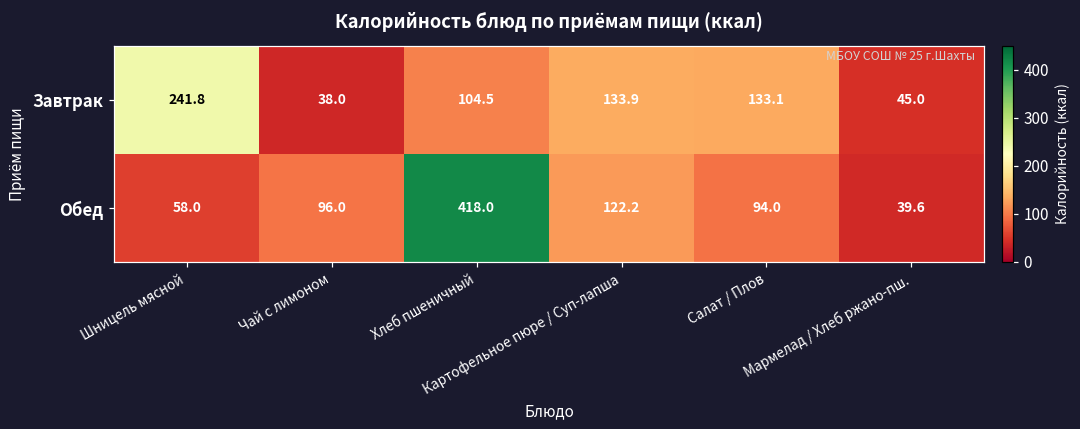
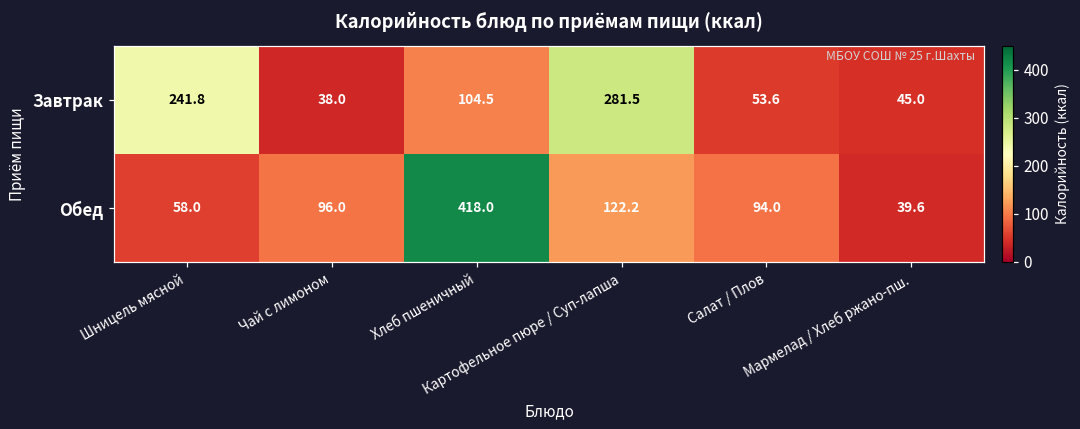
  {
    "Завтрак": {
      "Шницель мясной": 241.8,
      "Чай с лимоном": 38.0,
      "Хлеб пшеничный": 104.5,
-     "Картофельное пюре / Суп-лапша": 133.9,
-     "Салат / Плов": 133.1
+     "Картофельное пюре / Суп-лапша": 281.5,
+     "Салат / Плов": 53.6
    },
    "Обед": {
      "Шницель мясной": 58.0,
      "Чай с лимоном": 96.0,
      "Хлеб пшеничный": 418.0,
      "Картофельное пюре / Суп-лапша": 122.2,
      "Салат / Плов": 94.0,
      "Мармелад / Хлеб ржано-пш.": 39.6
    }
  }
